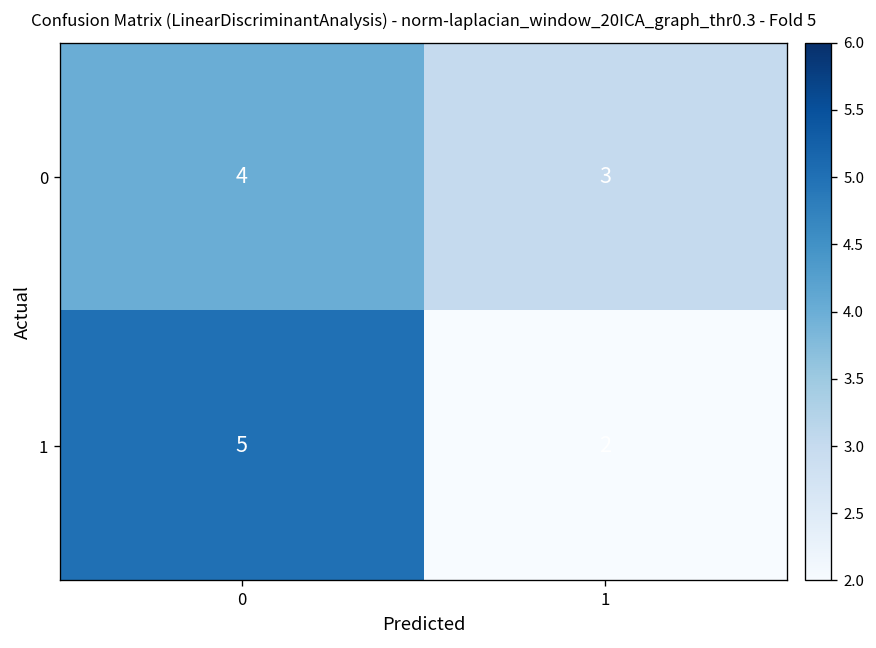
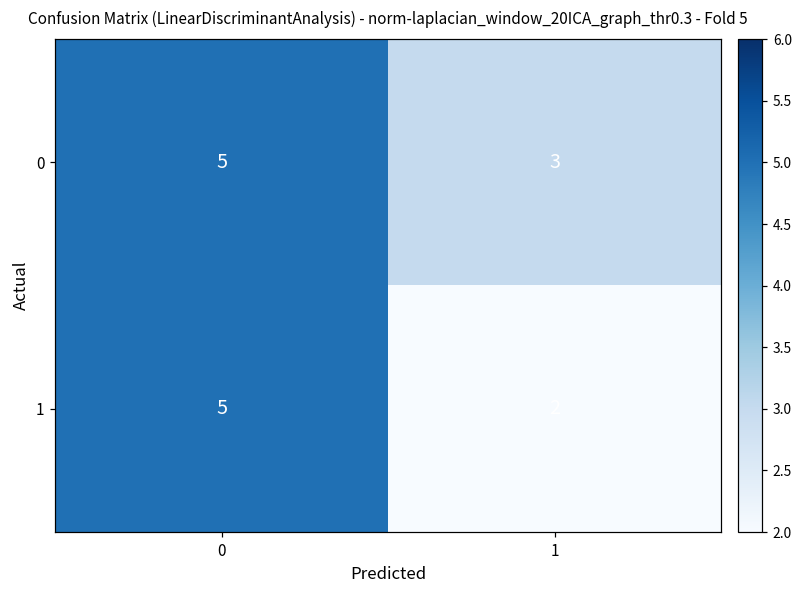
  {
    "0": {
-     "0": 4,
+     "0": 5,
      "1": 3
    },
    "1": {
      "0": 5
    }
  }
